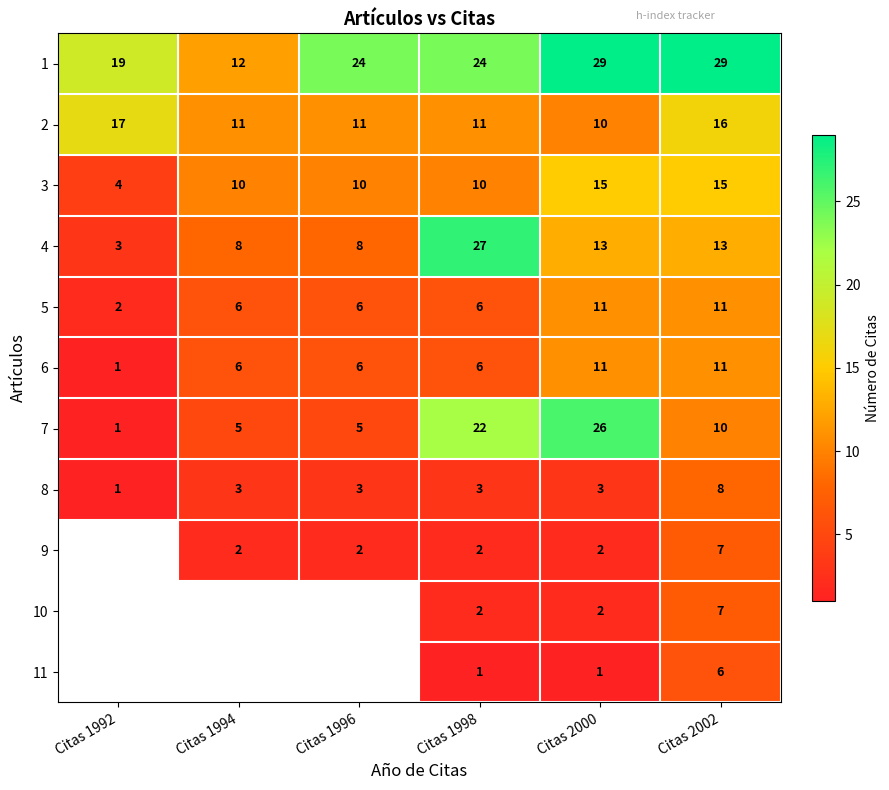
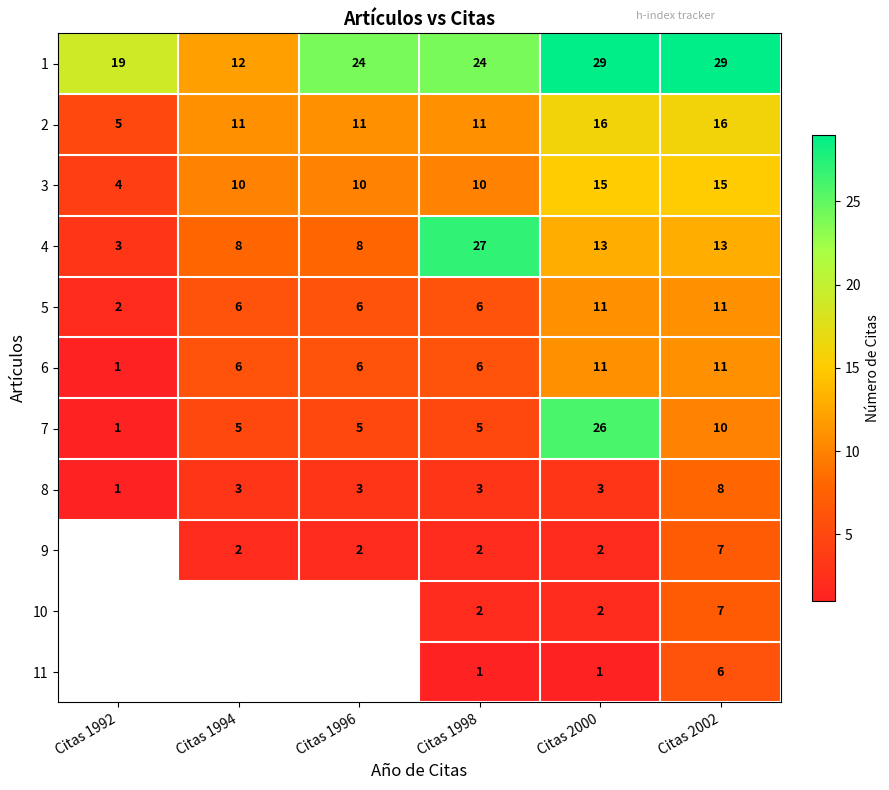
  {
    "1": {
      "Citas 1992": 19,
      "Citas 1994": 12,
      "Citas 1996": 24,
      "Citas 1998": 24,
      "Citas 2000": 29,
      "Citas 2002": 29
    },
    "2": {
-     "Citas 1992": 17,
+     "Citas 1992": 5,
      "Citas 1994": 11,
      "Citas 1996": 11,
      "Citas 1998": 11,
-     "Citas 2000": 10,
+     "Citas 2000": 16,
      "Citas 2002": 16
    },
    "3": {
      "Citas 1992": 4,
      "Citas 1994": 10,
      "Citas 1996": 10,
      "Citas 1998": 10,
      "Citas 2000": 15,
      "Citas 2002": 15
    },
    "4": {
      "Citas 1992": 3,
      "Citas 1994": 8,
      "Citas 1996": 8,
      "Citas 1998": 27,
      "Citas 2000": 13,
      "Citas 2002": 13
    },
    "5": {
      "Citas 1992": 2,
      "Citas 1994": 6,
      "Citas 1996": 6,
      "Citas 1998": 6,
      "Citas 2000": 11,
      "Citas 2002": 11
    },
    "6": {
      "Citas 1992": 1,
      "Citas 1994": 6,
      "Citas 1996": 6,
      "Citas 1998": 6,
      "Citas 2000": 11,
      "Citas 2002": 11
    },
    "7": {
      "Citas 1992": 1,
      "Citas 1994": 5,
      "Citas 1996": 5,
-     "Citas 1998": 22,
+     "Citas 1998": 5,
      "Citas 2000": 26,
      "Citas 2002": 10
    },
    "8": {
      "Citas 1992": 1,
      "Citas 1994": 3,
      "Citas 1996": 3,
      "Citas 1998": 3,
      "Citas 2000": 3,
      "Citas 2002": 8
    },
    "9": {
      "Citas 1994": 2,
      "Citas 1996": 2,
      "Citas 1998": 2,
      "Citas 2000": 2,
      "Citas 2002": 7
    },
    "10": {
      "Citas 1998": 2,
      "Citas 2000": 2,
      "Citas 2002": 7
    },
    "11": {
      "Citas 1998": 1,
      "Citas 2000": 1,
      "Citas 2002": 6
    }
  }
